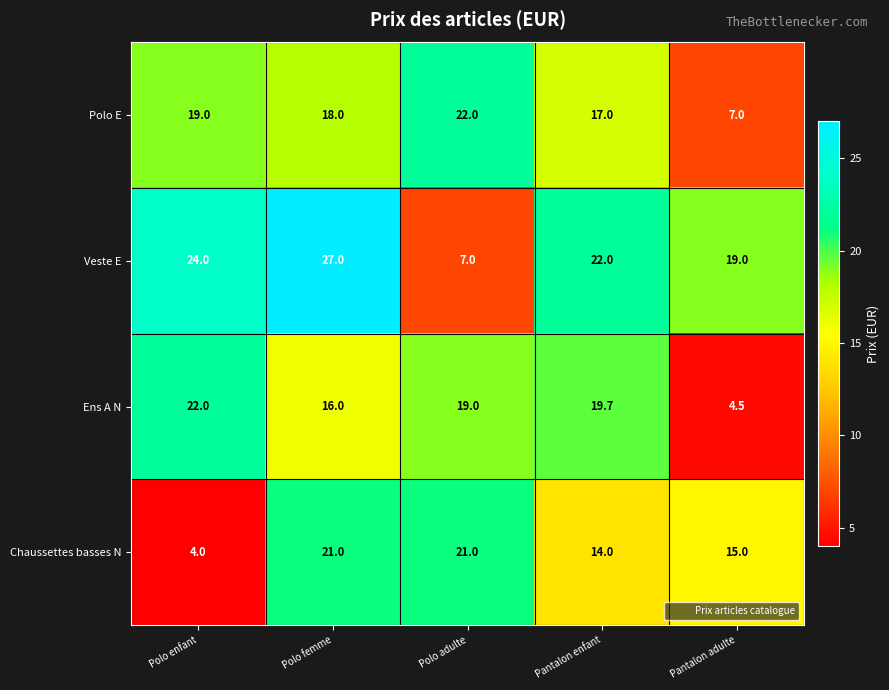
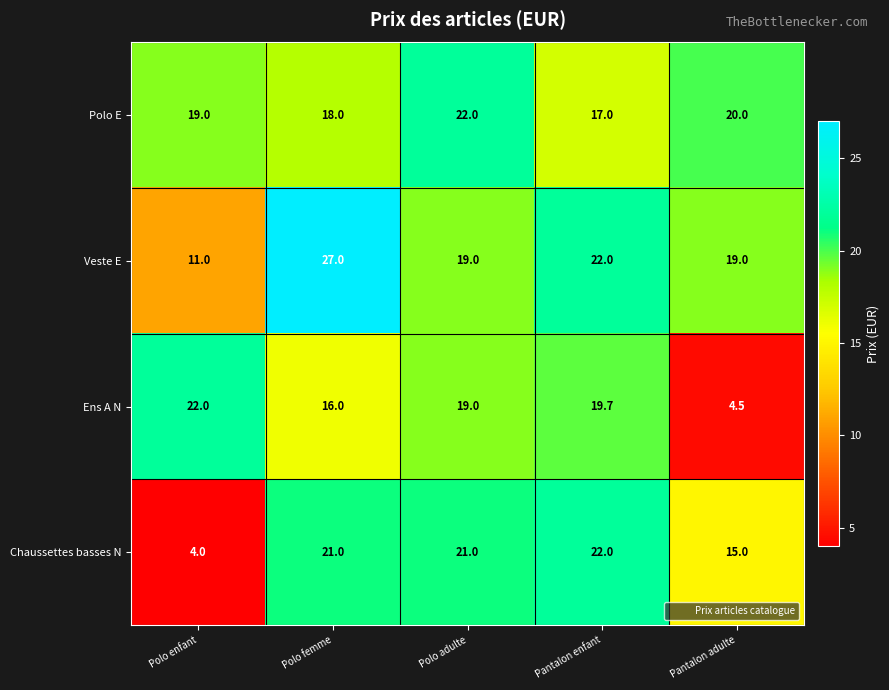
  {
    "Polo E": {
      "Polo enfant": 19.0,
      "Polo femme": 18.0,
      "Polo adulte": 22.0,
      "Pantalon enfant": 17.0,
-     "Pantalon adulte": 7.0
+     "Pantalon adulte": 20.0
    },
    "Veste E": {
-     "Polo enfant": 24.0,
+     "Polo enfant": 11.0,
      "Polo femme": 27.0,
-     "Polo adulte": 7.0,
+     "Polo adulte": 19.0,
      "Pantalon enfant": 22.0,
      "Pantalon adulte": 19.0
    },
    "Ens A N": {
      "Polo enfant": 22.0,
      "Polo femme": 16.0,
      "Polo adulte": 19.0,
      "Pantalon enfant": 19.7,
      "Pantalon adulte": 4.5
    },
    "Chaussettes basses N": {
      "Polo enfant": 4.0,
      "Polo femme": 21.0,
      "Polo adulte": 21.0,
-     "Pantalon enfant": 14.0,
+     "Pantalon enfant": 22.0,
      "Pantalon adulte": 15.0
    }
  }
